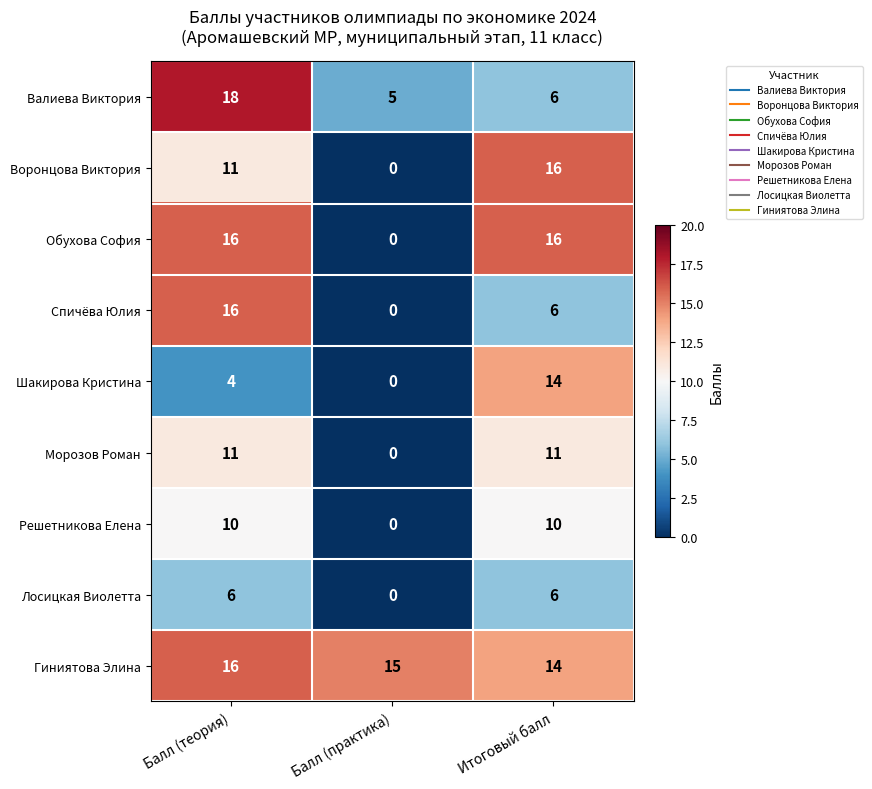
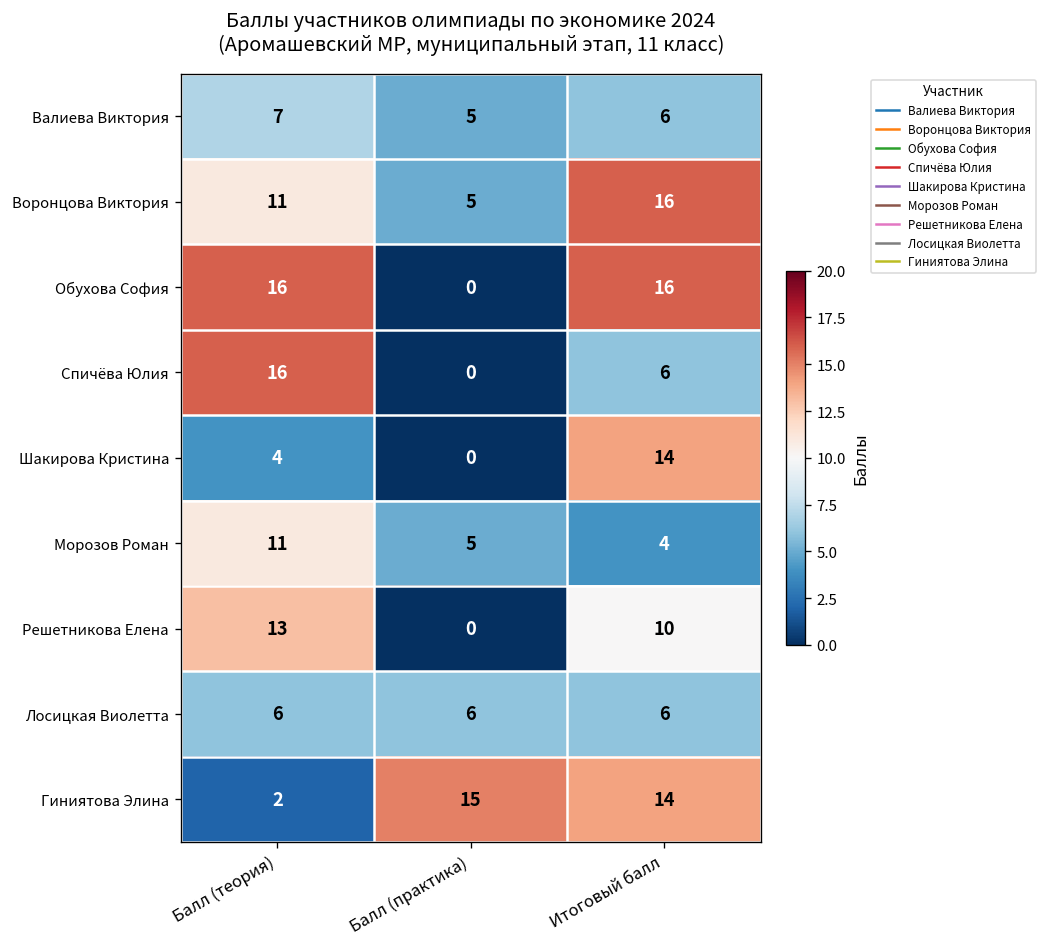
  {
    "Валиева Виктория": {
-     "Балл (теория)": 18,
+     "Балл (теория)": 7,
      "Балл (практика)": 5,
      "Итоговый балл": 6
    },
    "Воронцова Виктория": {
      "Балл (теория)": 11,
-     "Балл (практика)": 0,
+     "Балл (практика)": 5,
      "Итоговый балл": 16
    },
    "Обухова София": {
      "Балл (теория)": 16,
      "Балл (практика)": 0,
      "Итоговый балл": 16
    },
    "Спичёва Юлия": {
      "Балл (теория)": 16,
      "Балл (практика)": 0,
      "Итоговый балл": 6
    },
    "Шакирова Кристина": {
      "Балл (теория)": 4,
      "Балл (практика)": 0,
      "Итоговый балл": 14
    },
    "Морозов Роман": {
      "Балл (теория)": 11,
-     "Балл (практика)": 0,
-     "Итоговый балл": 11
+     "Балл (практика)": 5,
+     "Итоговый балл": 4
    },
    "Решетникова Елена": {
-     "Балл (теория)": 10,
+     "Балл (теория)": 13,
      "Балл (практика)": 0,
      "Итоговый балл": 10
    },
    "Лосицкая Виолетта": {
      "Балл (теория)": 6,
-     "Балл (практика)": 0,
+     "Балл (практика)": 6,
      "Итоговый балл": 6
    },
    "Гиниятова Элина": {
-     "Балл (теория)": 16,
+     "Балл (теория)": 2,
      "Балл (практика)": 15,
      "Итоговый балл": 14
    }
  }
